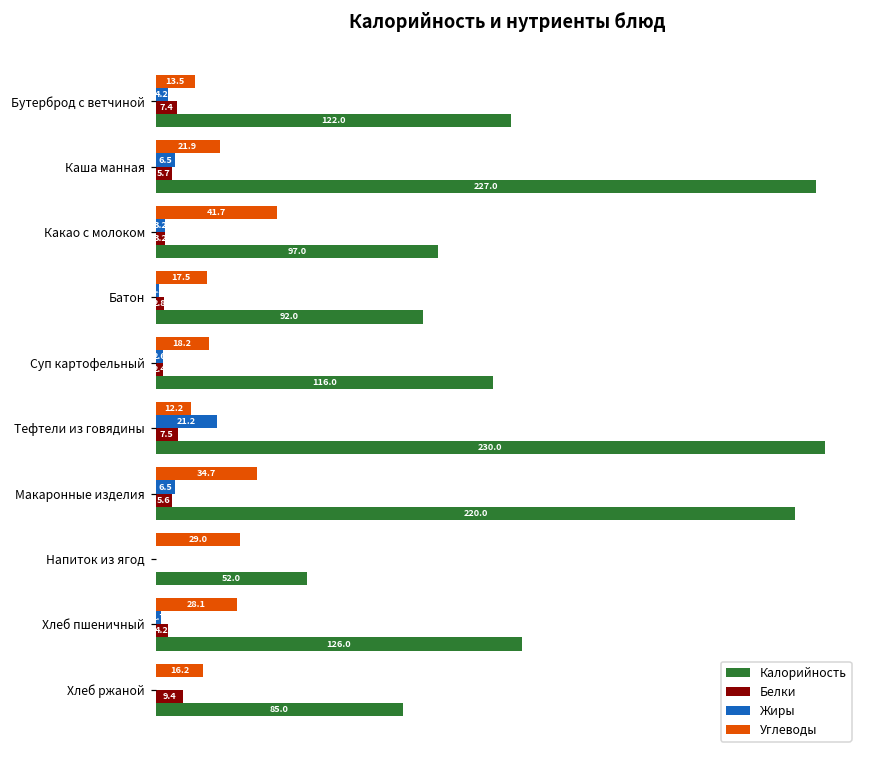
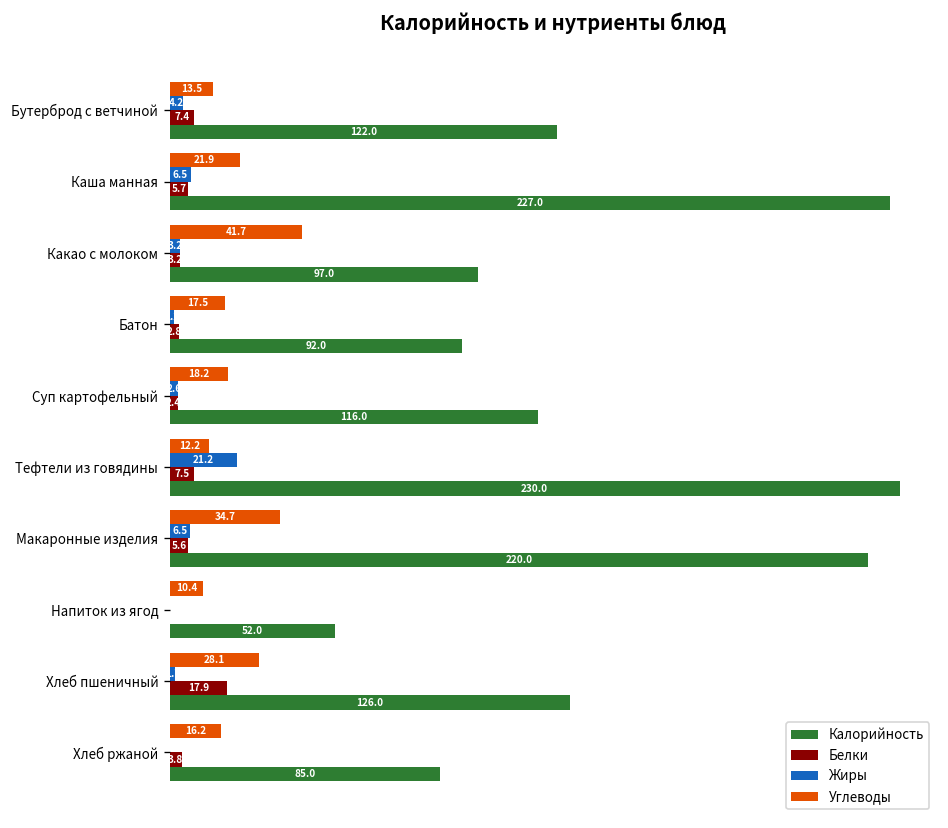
  {
    "Калорийность": {
      "Бутерброд с ветчиной": 122.0,
      "Каша манная": 227.0,
      "Какао с молоком": 97.0,
      "Батон": 92.0,
      "Суп картофельный": 116.0,
      "Тефтели из говядины": 230.0,
      "Макаронные изделия": 220.0,
      "Напиток из ягод": 52.0,
      "Хлеб пшеничный": 126.0,
      "Хлеб ржаной": 85.0
    },
    "Белки": {
      "Бутерброд с ветчиной": 7.4,
      "Каша манная": 5.7,
      "Какао с молоком": 3.2,
      "Батон": 2.8,
      "Тефтели из говядины": 7.5,
      "Макаронные изделия": 5.6,
-     "Хлеб пшеничный": 4.2,
-     "Хлеб ржаной": 9.4
+     "Хлеб пшеничный": 17.9,
+     "Хлеб ржаной": 3.8
    },
    "Жиры": {
      "Бутерброд с ветчиной": 4.2,
      "Каша манная": 6.5,
      "Какао с молоком": 3.2,
      "Тефтели из говядины": 21.2,
      "Макаронные изделия": 6.5
    },
    "Углеводы": {
      "Бутерброд с ветчиной": 13.5,
      "Каша манная": 21.9,
      "Какао с молоком": 41.7,
      "Батон": 17.5,
      "Суп картофельный": 18.2,
      "Тефтели из говядины": 12.2,
      "Макаронные изделия": 34.7,
-     "Напиток из ягод": 29.0,
+     "Напиток из ягод": 10.4,
      "Хлеб пшеничный": 28.1,
      "Хлеб ржаной": 16.2
    }
  }
